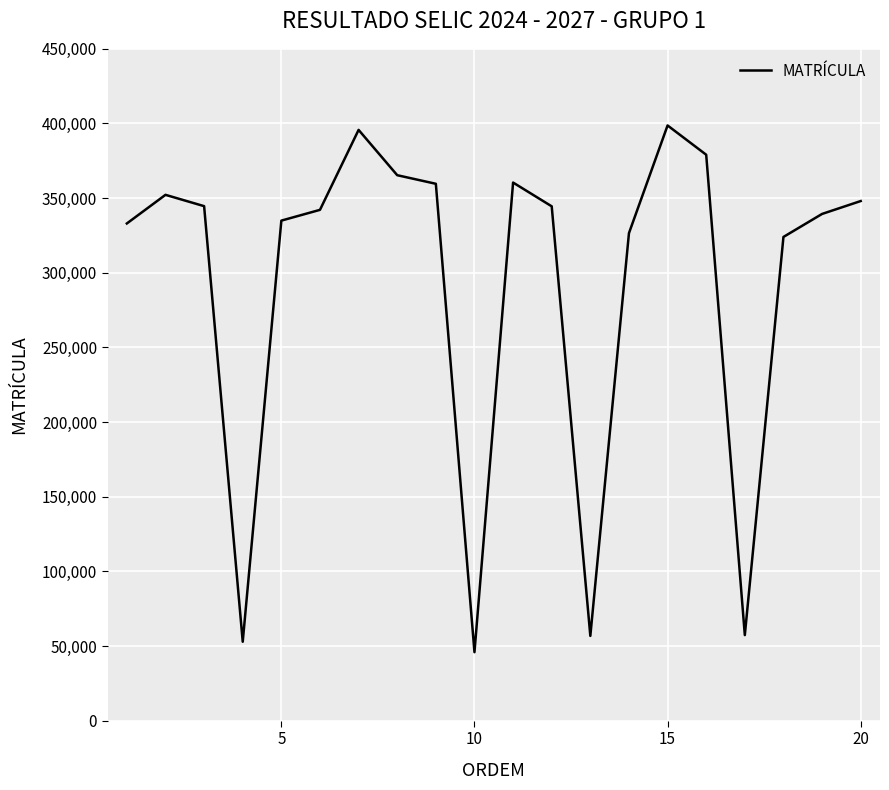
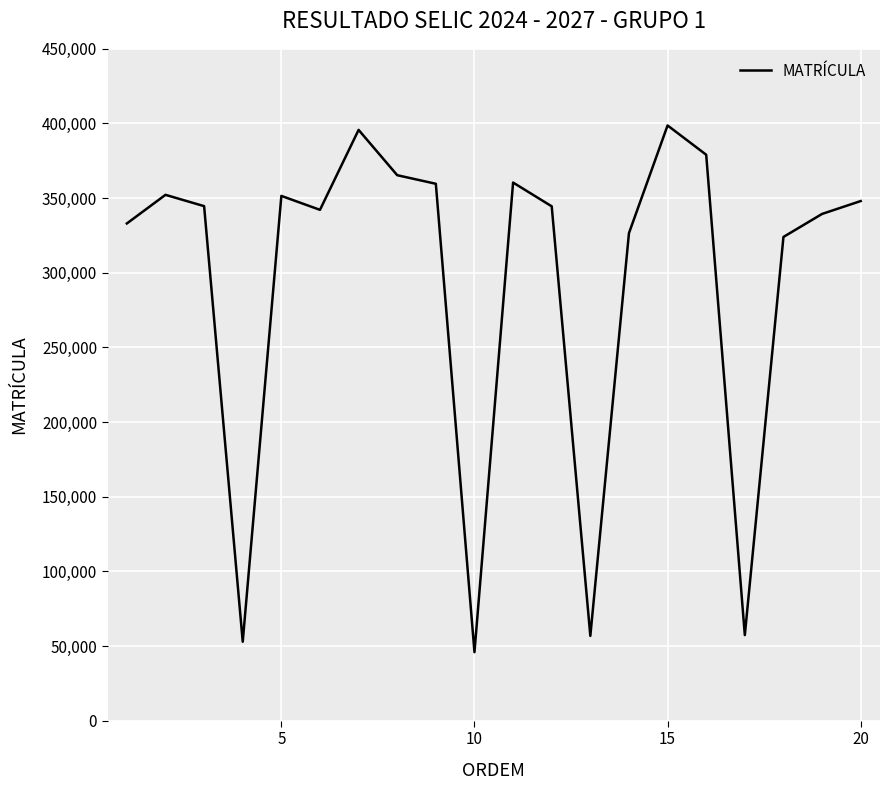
  {
-   "5": "335,000",
+   "5": "351,000",
    "10": "46,000",
    "15": "399,000",
    "20": "348,000"
  }
